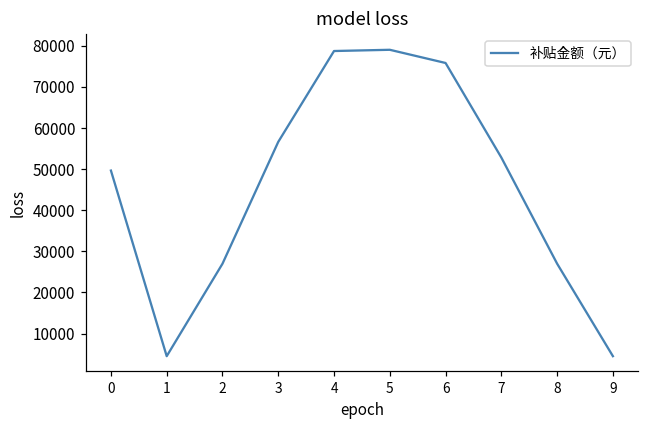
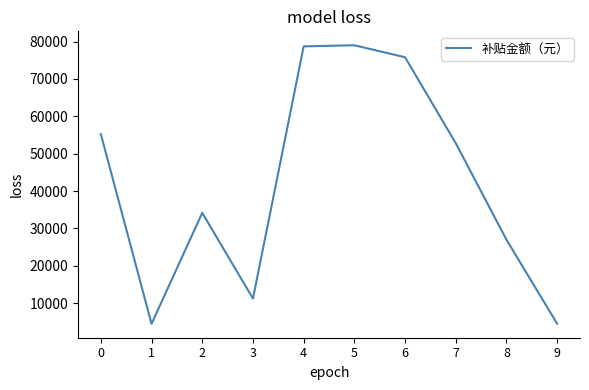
  {
-   "0": 50000,
+   "0": 55000,
    "1": 4000,
-   "2": 27000,
-   "3": 57000,
+   "2": 34000,
+   "3": 11000,
    "4": 79000,
    "5": 79000,
    "6": 76000,
    "7": 53000,
    "8": 27000,
    "9": 4000
  }
